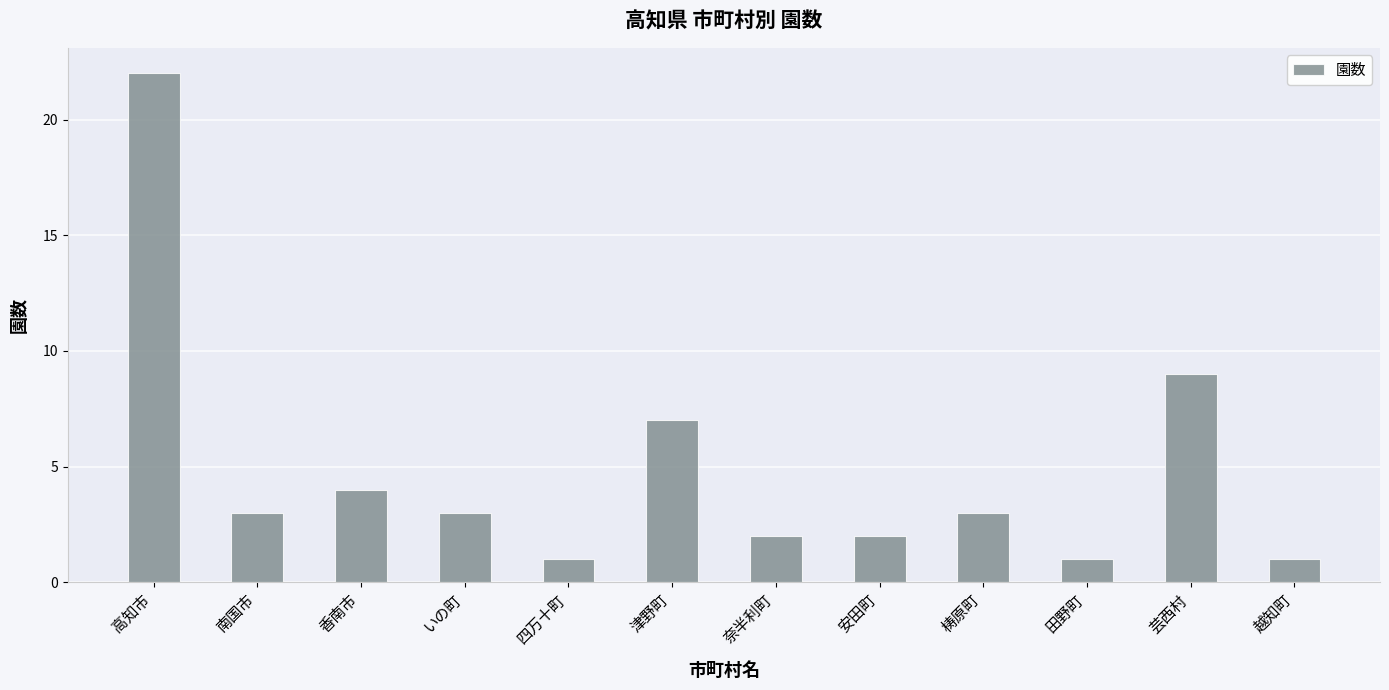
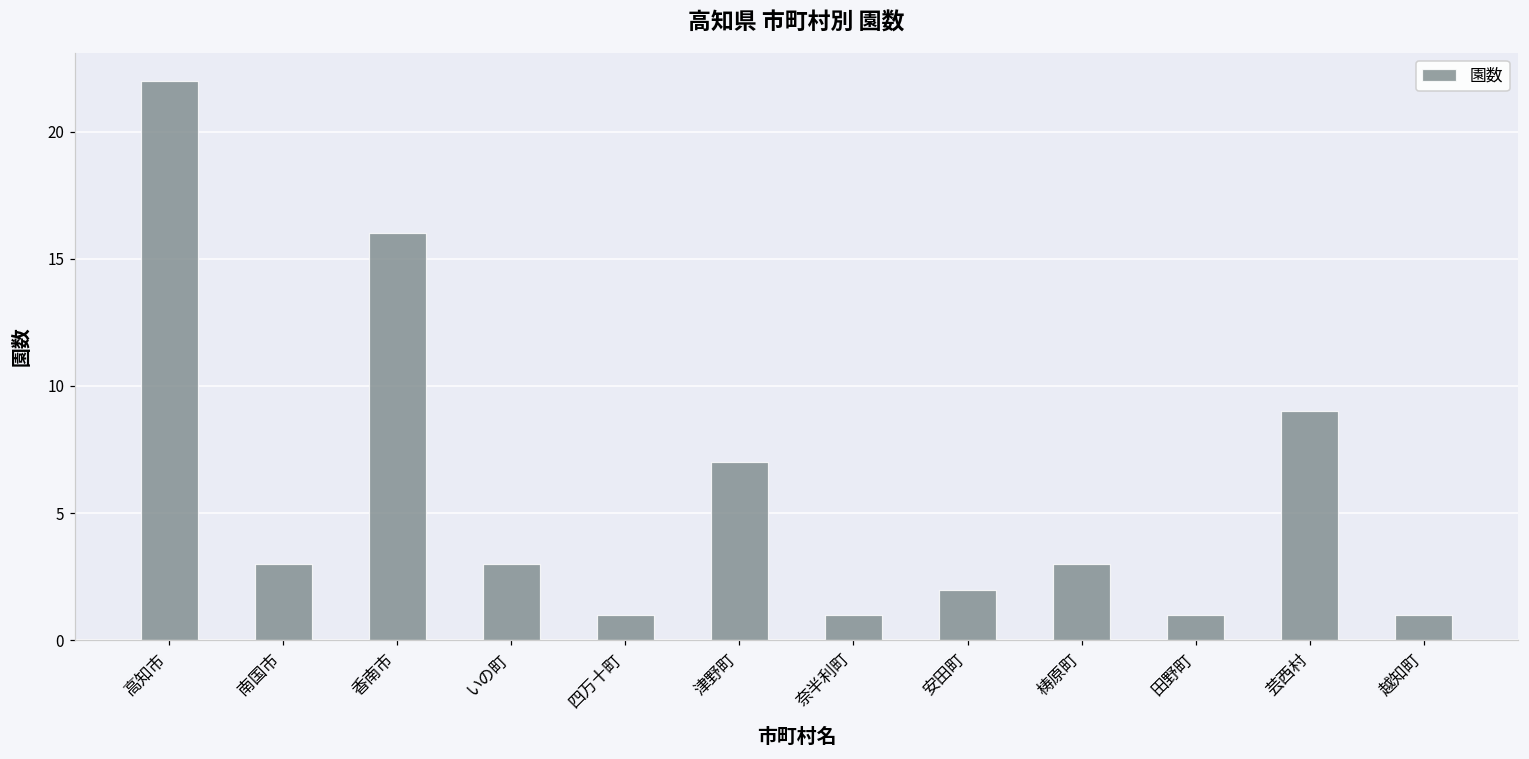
  {
    "高知市": 22,
    "南国市": 3,
-   "香南市": 4,
+   "香南市": 16,
    "いの町": 3,
    "四万十町": 1,
    "津野町": 7,
-   "奈半利町": 2,
+   "奈半利町": 1,
    "安田町": 2,
    "梼原町": 3,
    "田野町": 1,
    "芸西村": 9,
    "越知町": 1
  }
